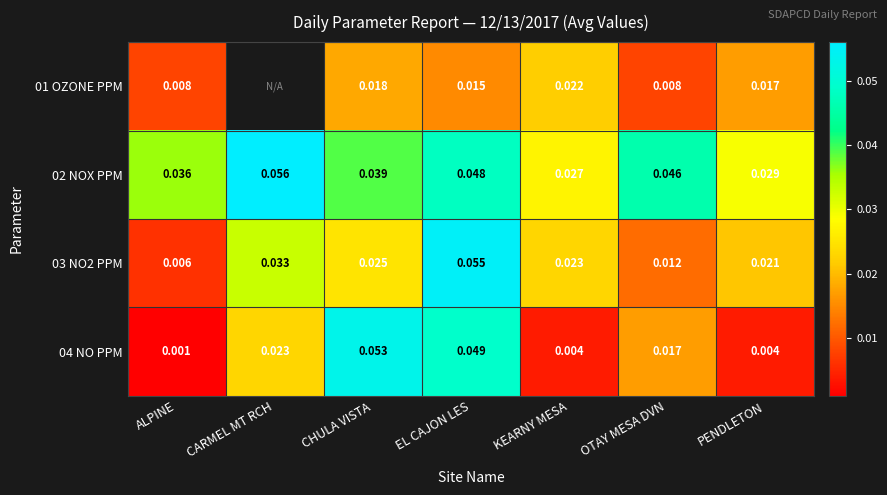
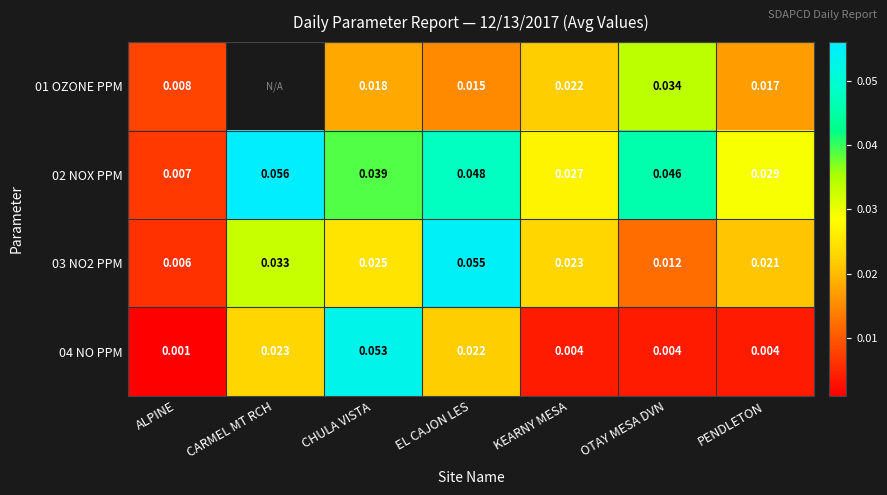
  {
    "01 OZONE PPM": {
      "ALPINE": 0.008,
      "CHULA VISTA": 0.018,
      "EL CAJON LES": 0.015,
      "KEARNY MESA": 0.022,
-     "OTAY MESA DVN": 0.008,
+     "OTAY MESA DVN": 0.034,
      "PENDLETON": 0.017
    },
    "02 NOX PPM": {
-     "ALPINE": 0.036,
+     "ALPINE": 0.007,
      "CARMEL MT RCH": 0.056,
      "CHULA VISTA": 0.039,
      "EL CAJON LES": 0.048,
      "KEARNY MESA": 0.027,
      "OTAY MESA DVN": 0.046,
      "PENDLETON": 0.029
    },
    "03 NO2 PPM": {
      "ALPINE": 0.006,
      "CARMEL MT RCH": 0.033,
      "CHULA VISTA": 0.025,
      "EL CAJON LES": 0.055,
      "KEARNY MESA": 0.023,
      "OTAY MESA DVN": 0.012,
      "PENDLETON": 0.021
    },
    "04 NO PPM": {
      "ALPINE": 0.001,
      "CARMEL MT RCH": 0.023,
      "CHULA VISTA": 0.053,
-     "EL CAJON LES": 0.049,
+     "EL CAJON LES": 0.022,
      "KEARNY MESA": 0.004,
-     "OTAY MESA DVN": 0.017,
+     "OTAY MESA DVN": 0.004,
      "PENDLETON": 0.004
    }
  }
